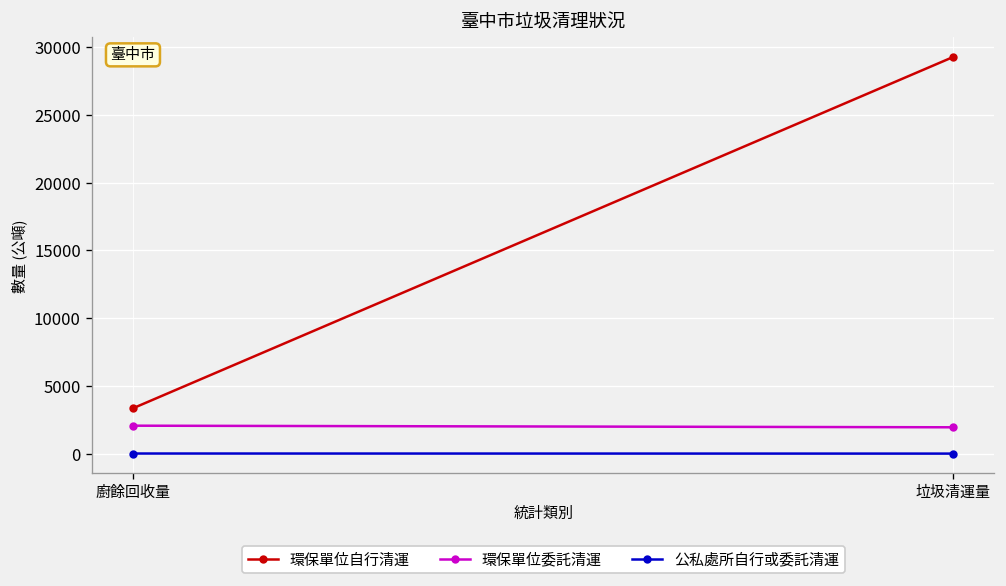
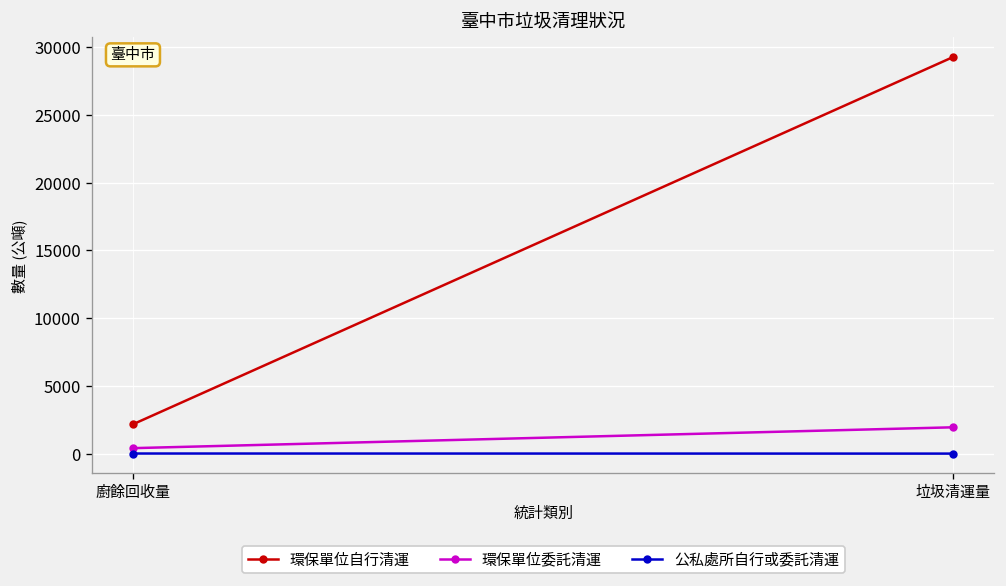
  {
    "環保單位自行清運": {
-     "廚餘回收量": 3400,
+     "廚餘回收量": 2200,
      "垃圾清運量": 29300
    },
    "環保單位委託清運": {
-     "廚餘回收量": 2100,
+     "廚餘回收量": 400,
      "垃圾清運量": 1900
    },
    "公私處所自行或委託清運": {
      "廚餘回收量": 0,
      "垃圾清運量": 0
    }
  }
